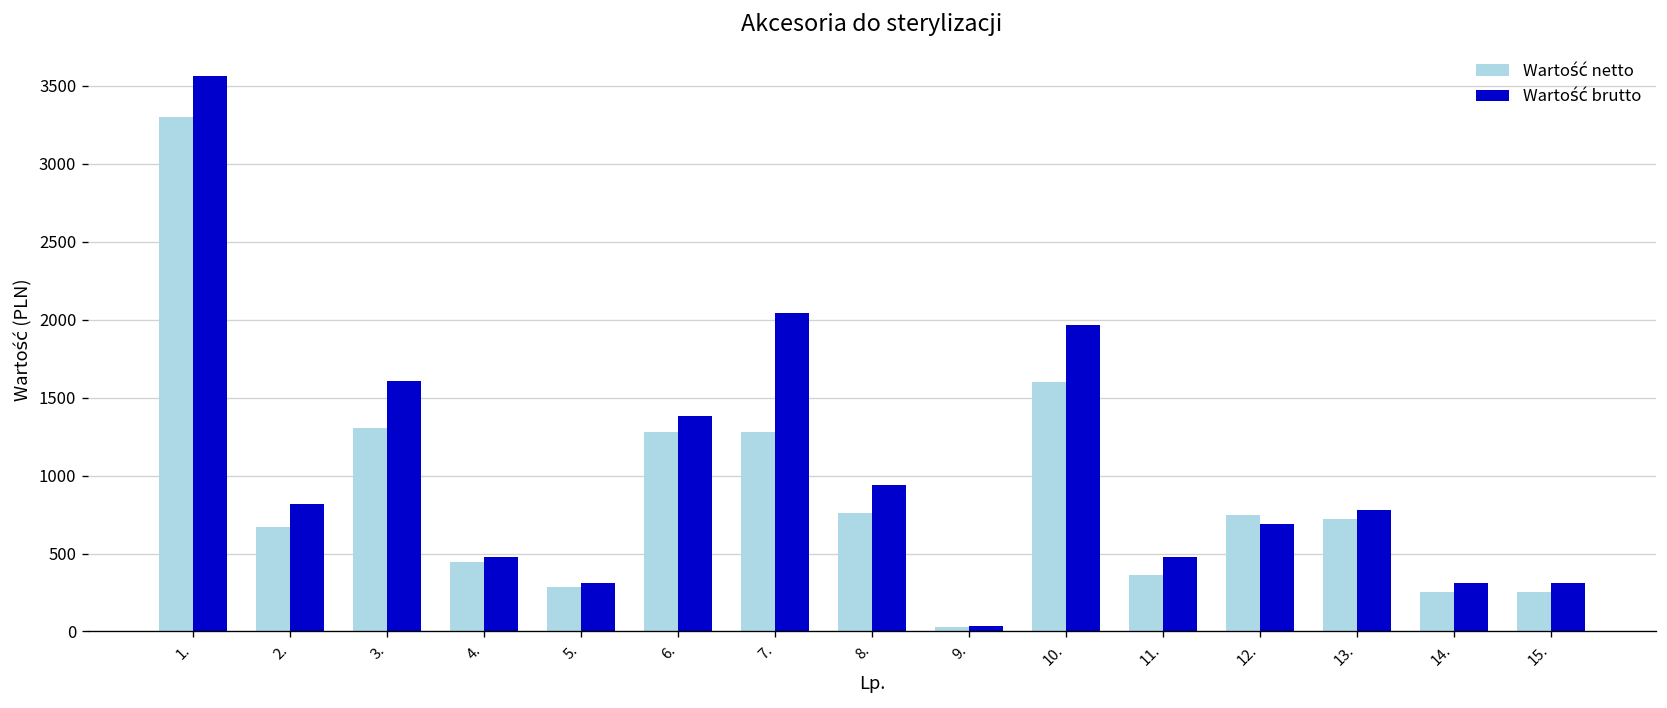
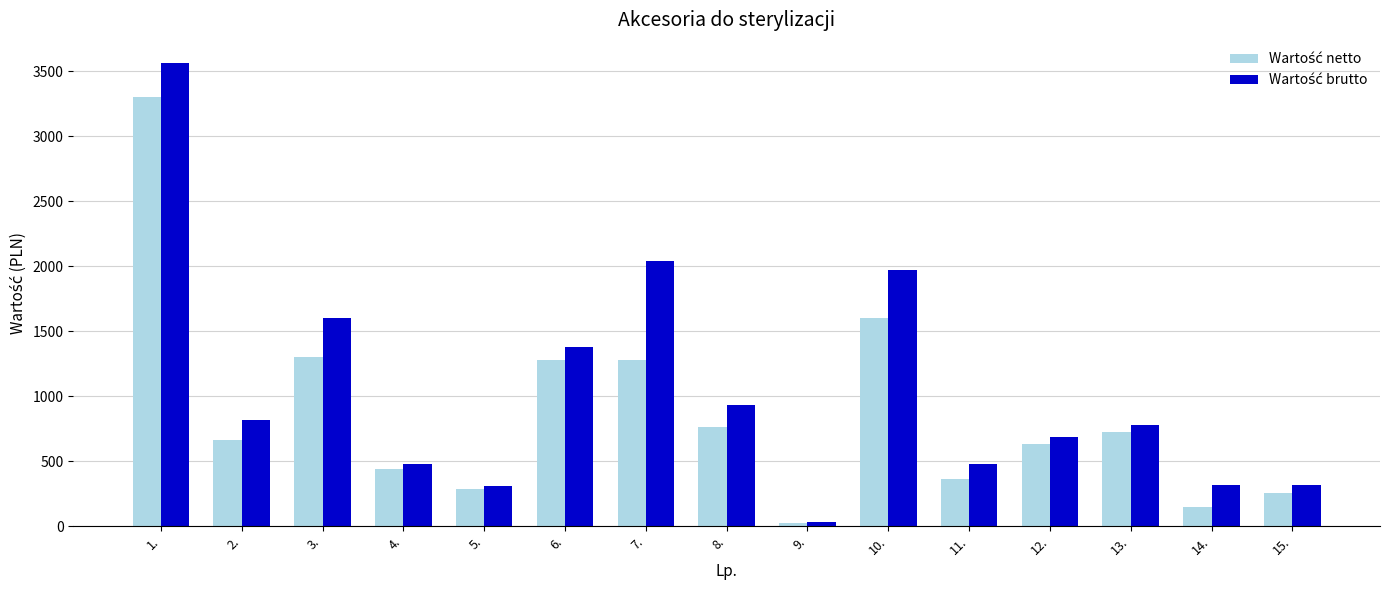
  {
    "Wartość netto": {
      "1.": 3300,
      "2.": 670,
      "3.": 1310,
      "4.": 440,
      "5.": 290,
      "6.": 1280,
      "7.": 1280,
      "8.": 760,
      "9.": 30,
      "10.": 1600,
      "11.": 360,
-     "12.": 750,
+     "12.": 640,
      "13.": 720,
-     "14.": 260,
+     "14.": 150,
      "15.": 260
    },
    "Wartość brutto": {
      "1.": 3560,
      "2.": 820,
      "3.": 1610,
      "4.": 480,
      "5.": 310,
      "6.": 1380,
      "7.": 2040,
      "8.": 940,
      "9.": 30,
      "10.": 1970,
      "11.": 480,
      "12.": 690,
      "13.": 780,
      "14.": 310,
      "15.": 310
    }
  }
